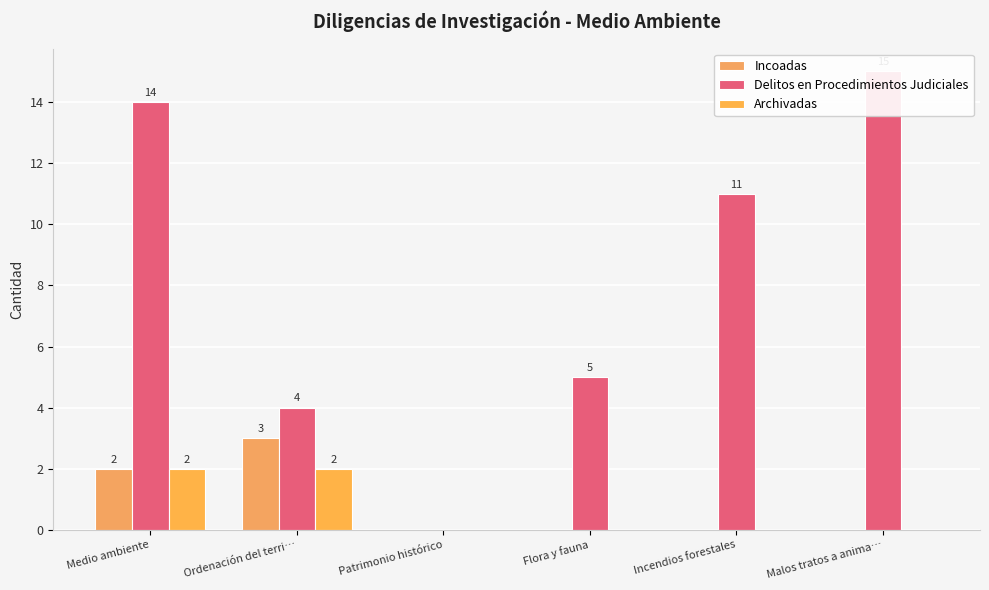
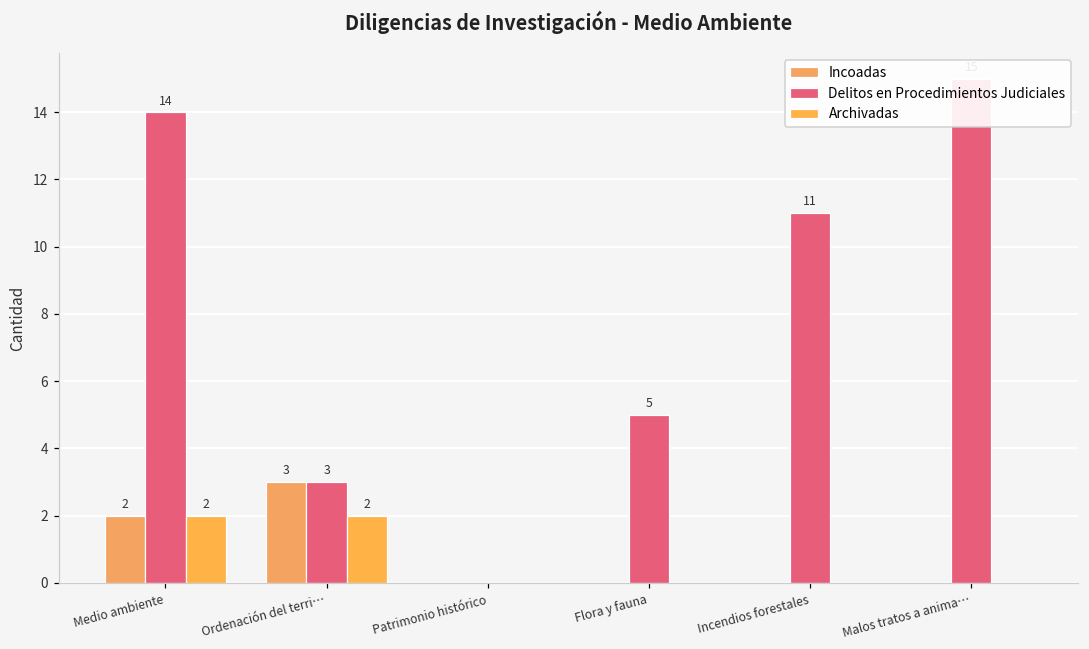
  {
    "Delitos en Procedimientos Judiciales": {
      "Medio ambiente": 14,
-     "Ordenación del terri…": 4,
+     "Ordenación del terri…": 3,
      "Flora y fauna": 5,
      "Incendios forestales": 11
    }
  }
